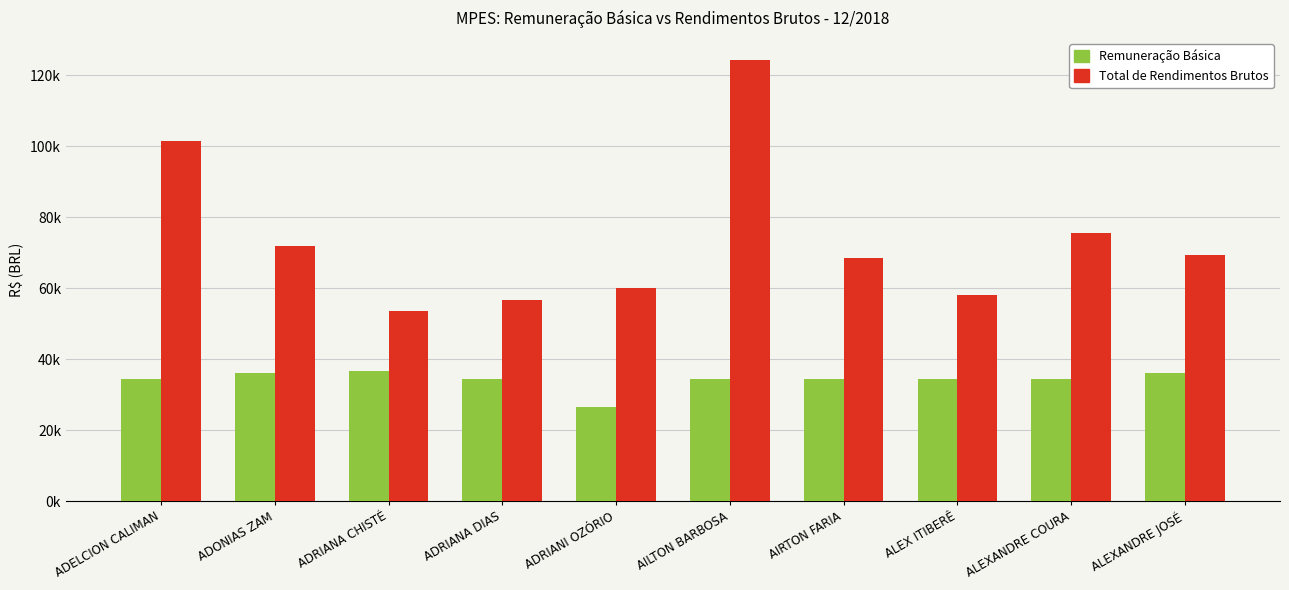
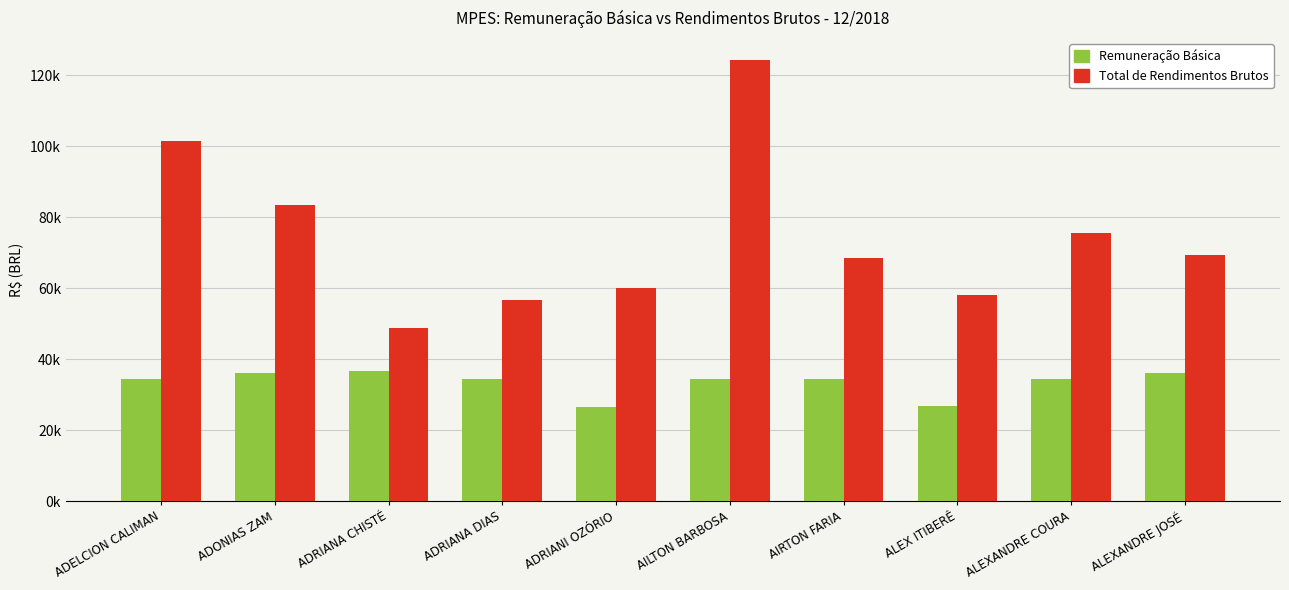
  {
    "Remuneração Básica": {
      "ADELCION CALIMAN": 34000,
      "ADONIAS ZAM": 36000,
      "ADRIANA CHISTÉ": 37000,
      "ADRIANA DIAS": 34000,
      "ADRIANI OZÓRIO": 27000,
      "AILTON BARBOSA": 34000,
      "AIRTON FARIA": 34000,
-     "ALEX ITIBERÊ": 34000,
+     "ALEX ITIBERÊ": 27000,
      "ALEXANDRE COURA": 34000,
      "ALEXANDRE JOSÉ": 36000
    },
    "Total de Rendimentos Brutos": {
      "ADELCION CALIMAN": 101000,
-     "ADONIAS ZAM": 72000,
-     "ADRIANA CHISTÉ": 54000,
+     "ADONIAS ZAM": 84000,
+     "ADRIANA CHISTÉ": 49000,
      "ADRIANA DIAS": 57000,
      "ADRIANI OZÓRIO": 60000,
      "AILTON BARBOSA": 124000,
      "AIRTON FARIA": 69000,
      "ALEX ITIBERÊ": 58000,
      "ALEXANDRE COURA": 76000,
      "ALEXANDRE JOSÉ": 69000
    }
  }
